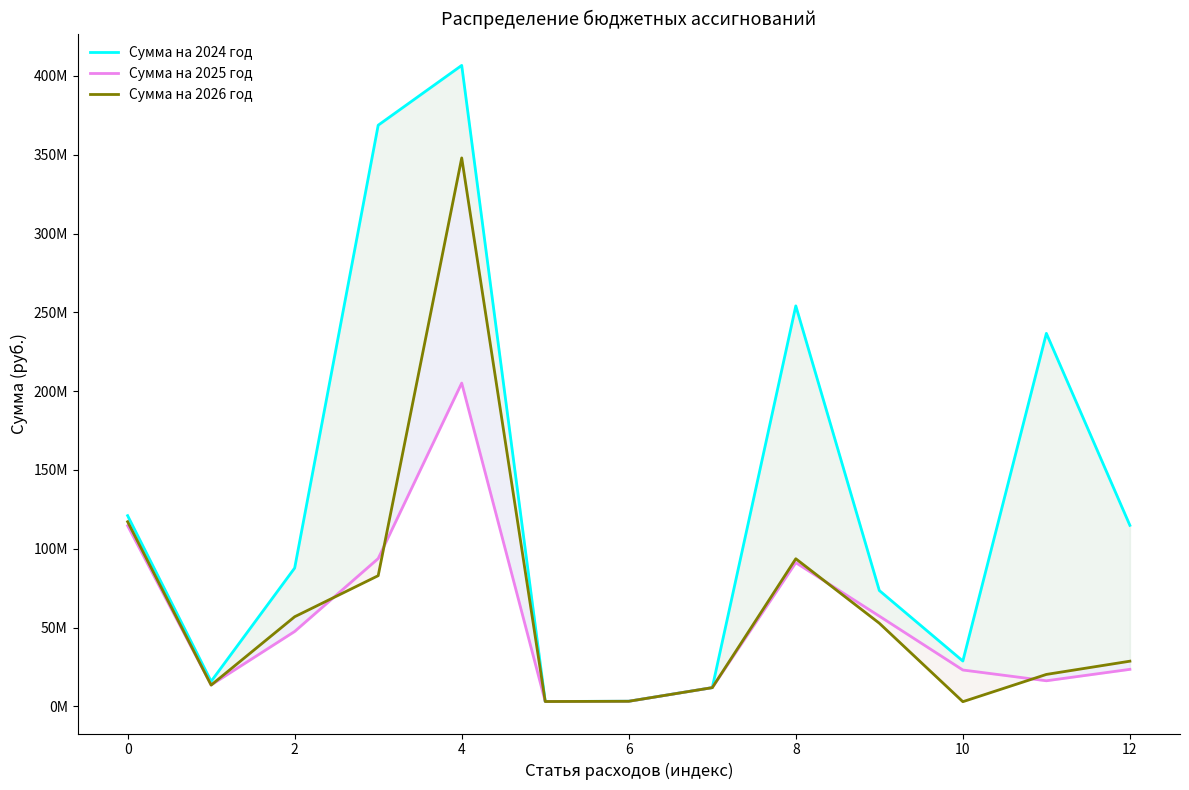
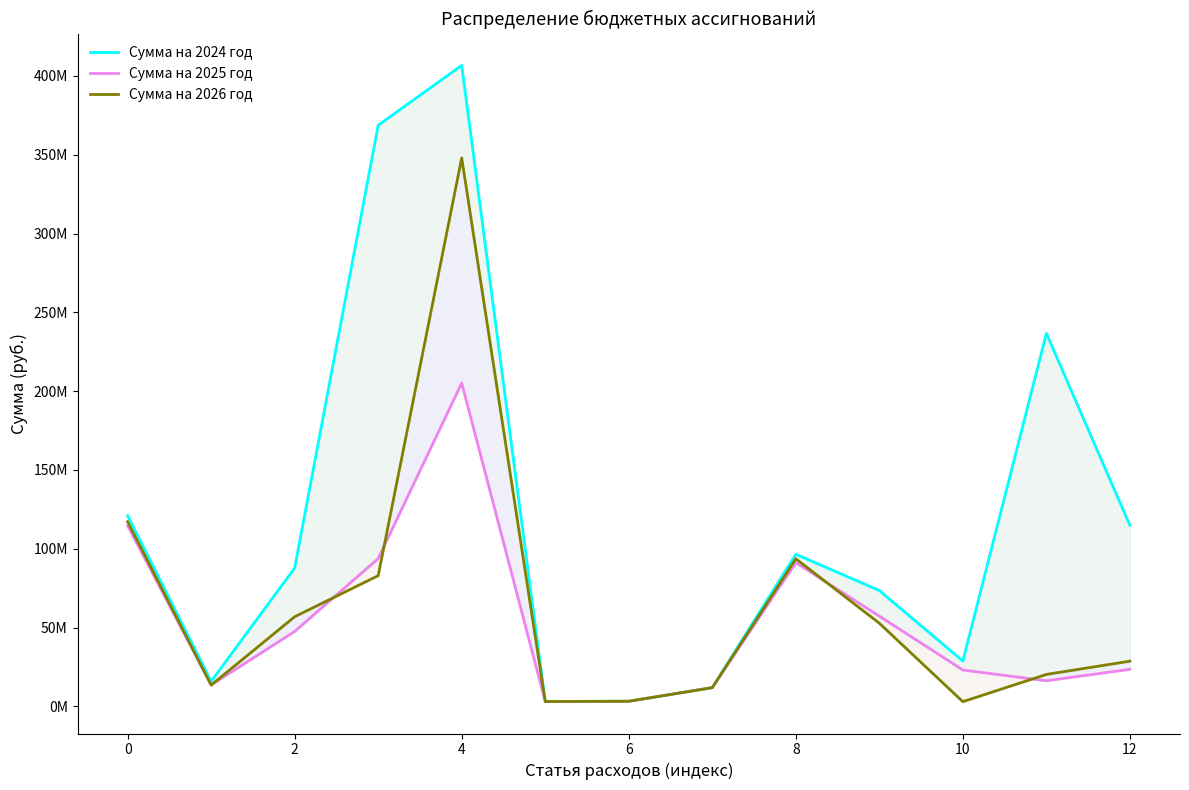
  {
    "Сумма на 2024 год": {
      "0": 121000000,
      "2": 88000000,
      "4": 407000000,
-     "8": 254000000,
+     "8": 96000000,
      "10": 29000000,
      "12": 115000000
    },
    "Сумма на 2025 год": {
      "0": 115000000,
      "2": 48000000,
      "4": 205000000,
      "8": 91000000,
      "12": 23000000
    },
    "Сумма на 2026 год": {
      "10": 3000000
    }
  }
